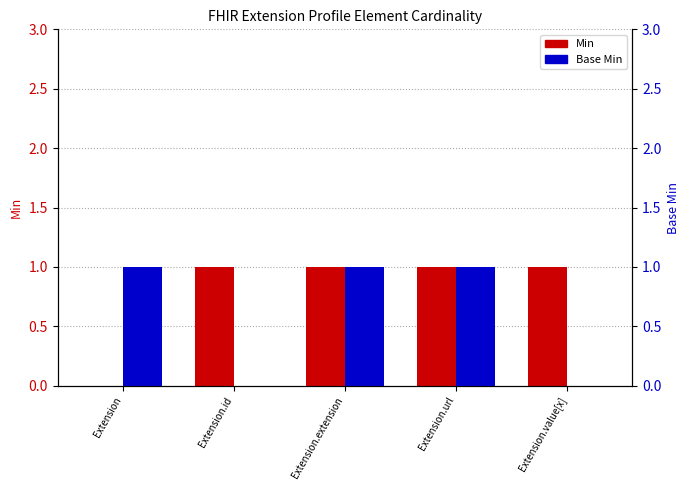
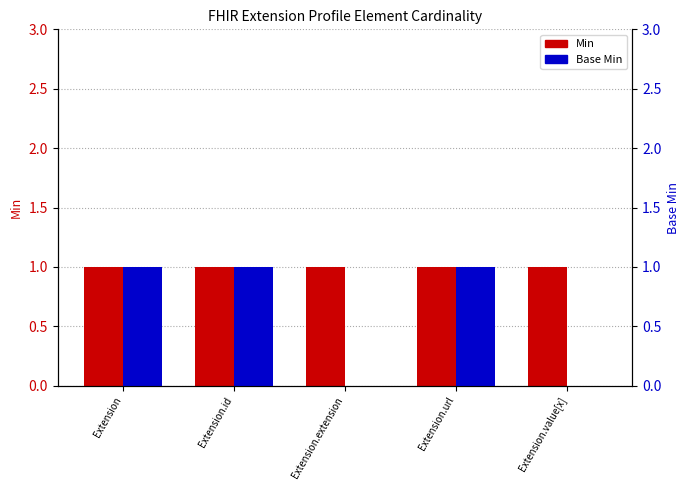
  {
    "Min": {
-     "Extension": 0,
+     "Extension": 1,
      "Extension.id": 1,
      "Extension.extension": 1,
      "Extension.url": 1,
      "Extension.value[x]": 1
    },
    "Base Min": {
      "Extension": 1,
-     "Extension.id": 0,
-     "Extension.extension": 1,
+     "Extension.id": 1,
+     "Extension.extension": 0,
      "Extension.url": 1,
      "Extension.value[x]": 0
    }
  }
